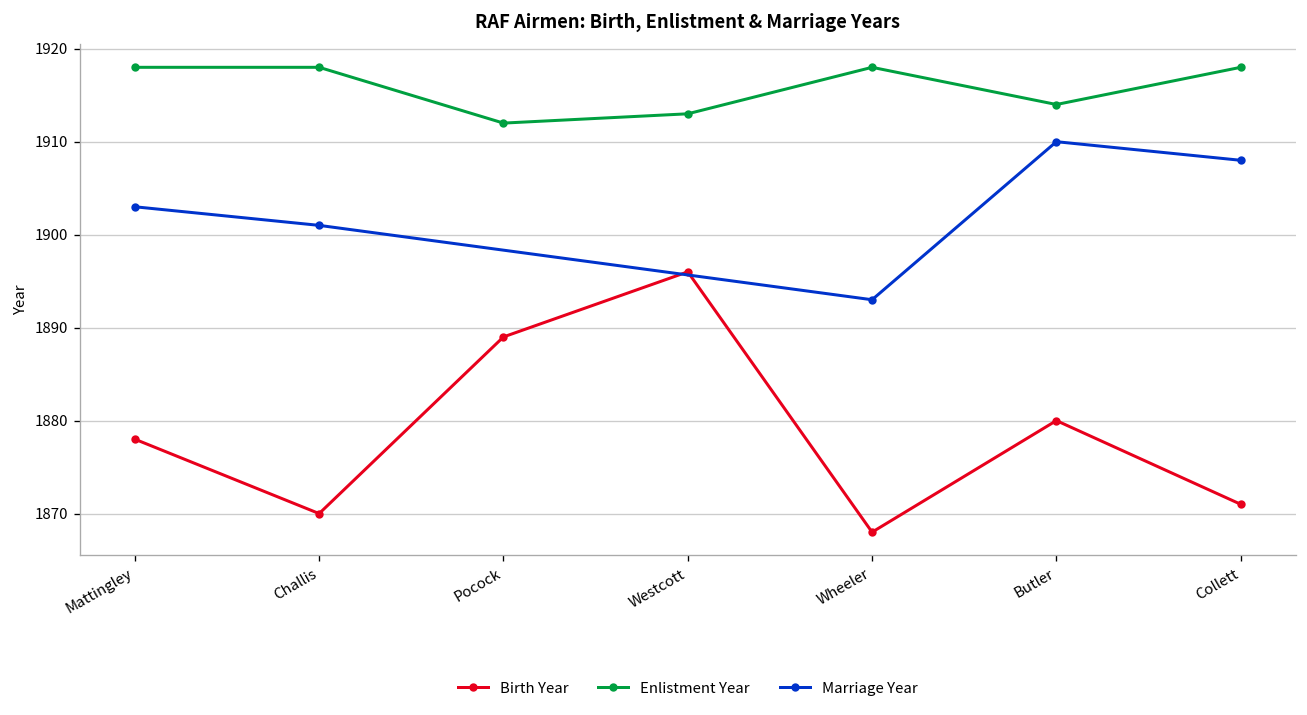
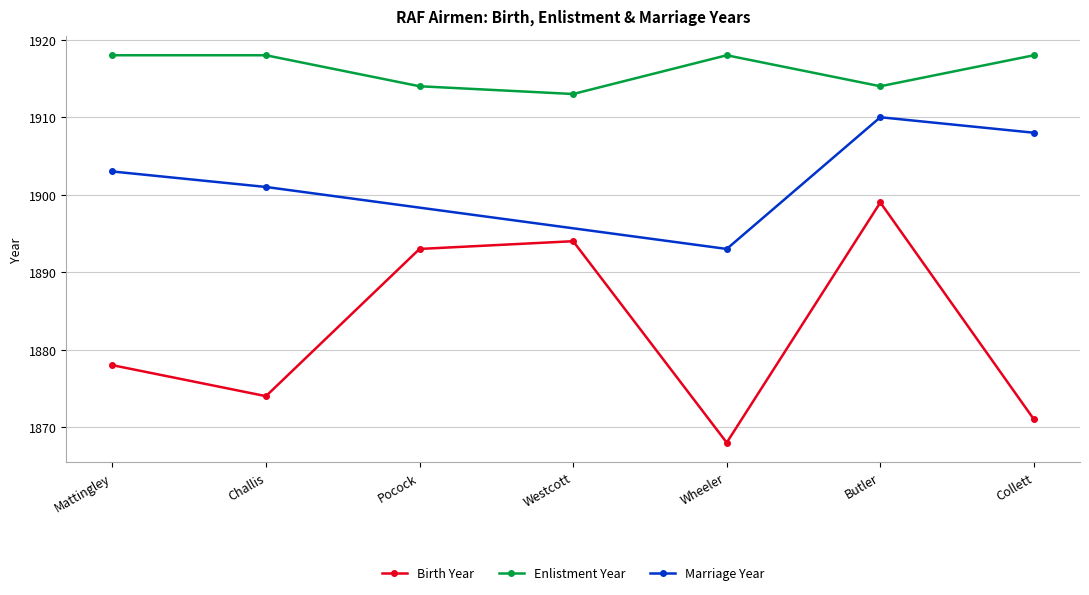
  {
    "Birth Year": {
      "Mattingley": 1878,
-     "Challis": 1870,
-     "Pocock": 1889,
-     "Westcott": 1896,
+     "Challis": 1874,
+     "Pocock": 1893,
+     "Westcott": 1894,
      "Wheeler": 1868,
-     "Butler": 1880,
+     "Butler": 1899,
      "Collett": 1871
    },
    "Enlistment Year": {
      "Mattingley": 1918,
      "Challis": 1918,
-     "Pocock": 1912,
+     "Pocock": 1914,
      "Westcott": 1913,
      "Wheeler": 1918,
      "Butler": 1914,
      "Collett": 1918
    },
    "Marriage Year": {
      "Mattingley": 1903,
      "Challis": 1901,
      "Wheeler": 1893,
      "Butler": 1910,
      "Collett": 1908
    }
  }
